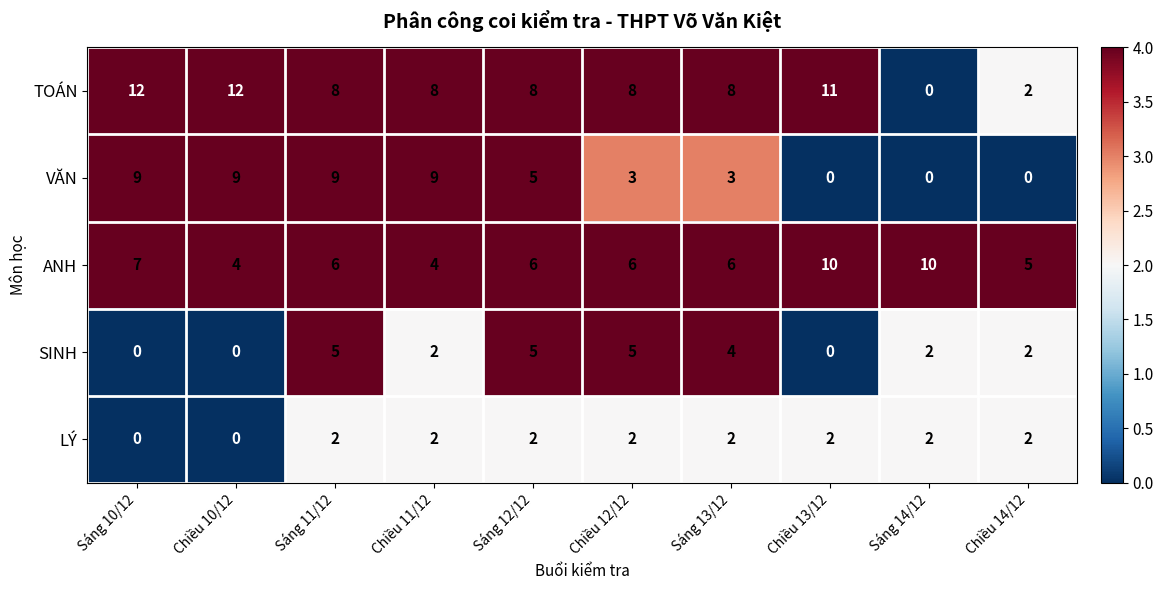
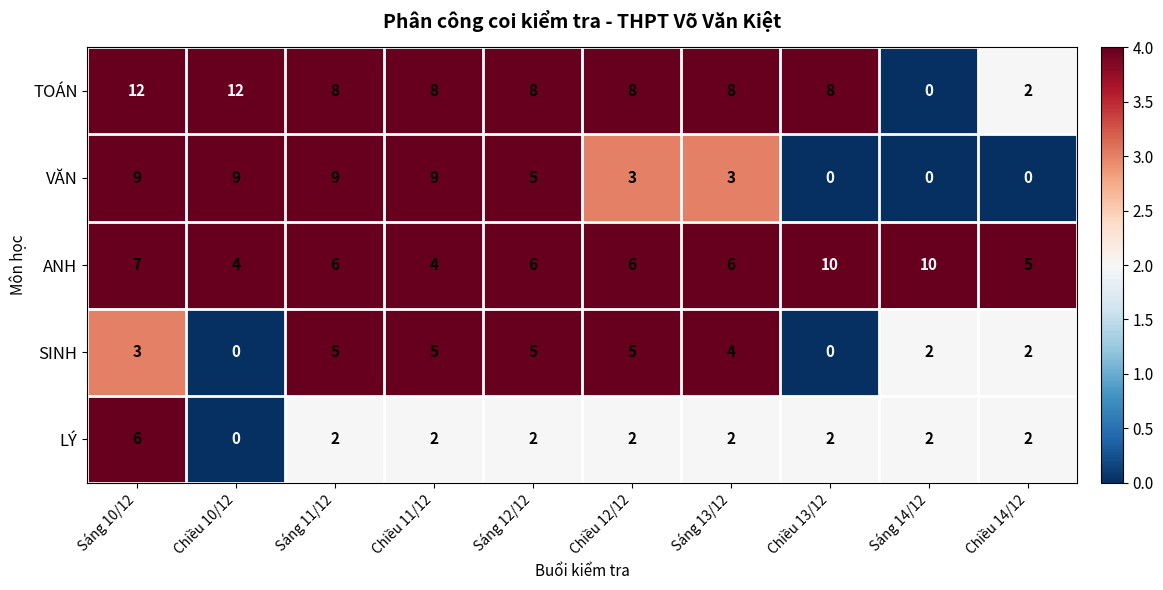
  {
    "TOÁN": {
      "Sáng 10/12": 12,
      "Chiều 10/12": 12,
      "Sáng 11/12": 8,
      "Chiều 11/12": 8,
      "Sáng 12/12": 8,
      "Chiều 12/12": 8,
      "Sáng 13/12": 8,
-     "Chiều 13/12": 11,
+     "Chiều 13/12": 8,
      "Sáng 14/12": 0,
      "Chiều 14/12": 2
    },
    "VĂN": {
      "Sáng 10/12": 9,
      "Chiều 10/12": 9,
      "Sáng 11/12": 9,
      "Chiều 11/12": 9,
      "Sáng 12/12": 5,
      "Chiều 12/12": 3,
      "Sáng 13/12": 3,
      "Chiều 13/12": 0,
      "Sáng 14/12": 0,
      "Chiều 14/12": 0
    },
    "ANH": {
      "Sáng 10/12": 7,
      "Chiều 10/12": 4,
      "Sáng 11/12": 6,
      "Chiều 11/12": 4,
      "Sáng 12/12": 6,
      "Chiều 12/12": 6,
      "Sáng 13/12": 6,
      "Chiều 13/12": 10,
      "Sáng 14/12": 10,
      "Chiều 14/12": 5
    },
    "SINH": {
-     "Sáng 10/12": 0,
+     "Sáng 10/12": 3,
      "Chiều 10/12": 0,
      "Sáng 11/12": 5,
-     "Chiều 11/12": 2,
+     "Chiều 11/12": 5,
      "Sáng 12/12": 5,
      "Chiều 12/12": 5,
      "Sáng 13/12": 4,
      "Chiều 13/12": 0,
      "Sáng 14/12": 2,
      "Chiều 14/12": 2
    },
    "LÝ": {
-     "Sáng 10/12": 0,
+     "Sáng 10/12": 6,
      "Chiều 10/12": 0,
      "Sáng 11/12": 2,
      "Chiều 11/12": 2,
      "Sáng 12/12": 2,
      "Chiều 12/12": 2,
      "Sáng 13/12": 2,
      "Chiều 13/12": 2,
      "Sáng 14/12": 2,
      "Chiều 14/12": 2
    }
  }
